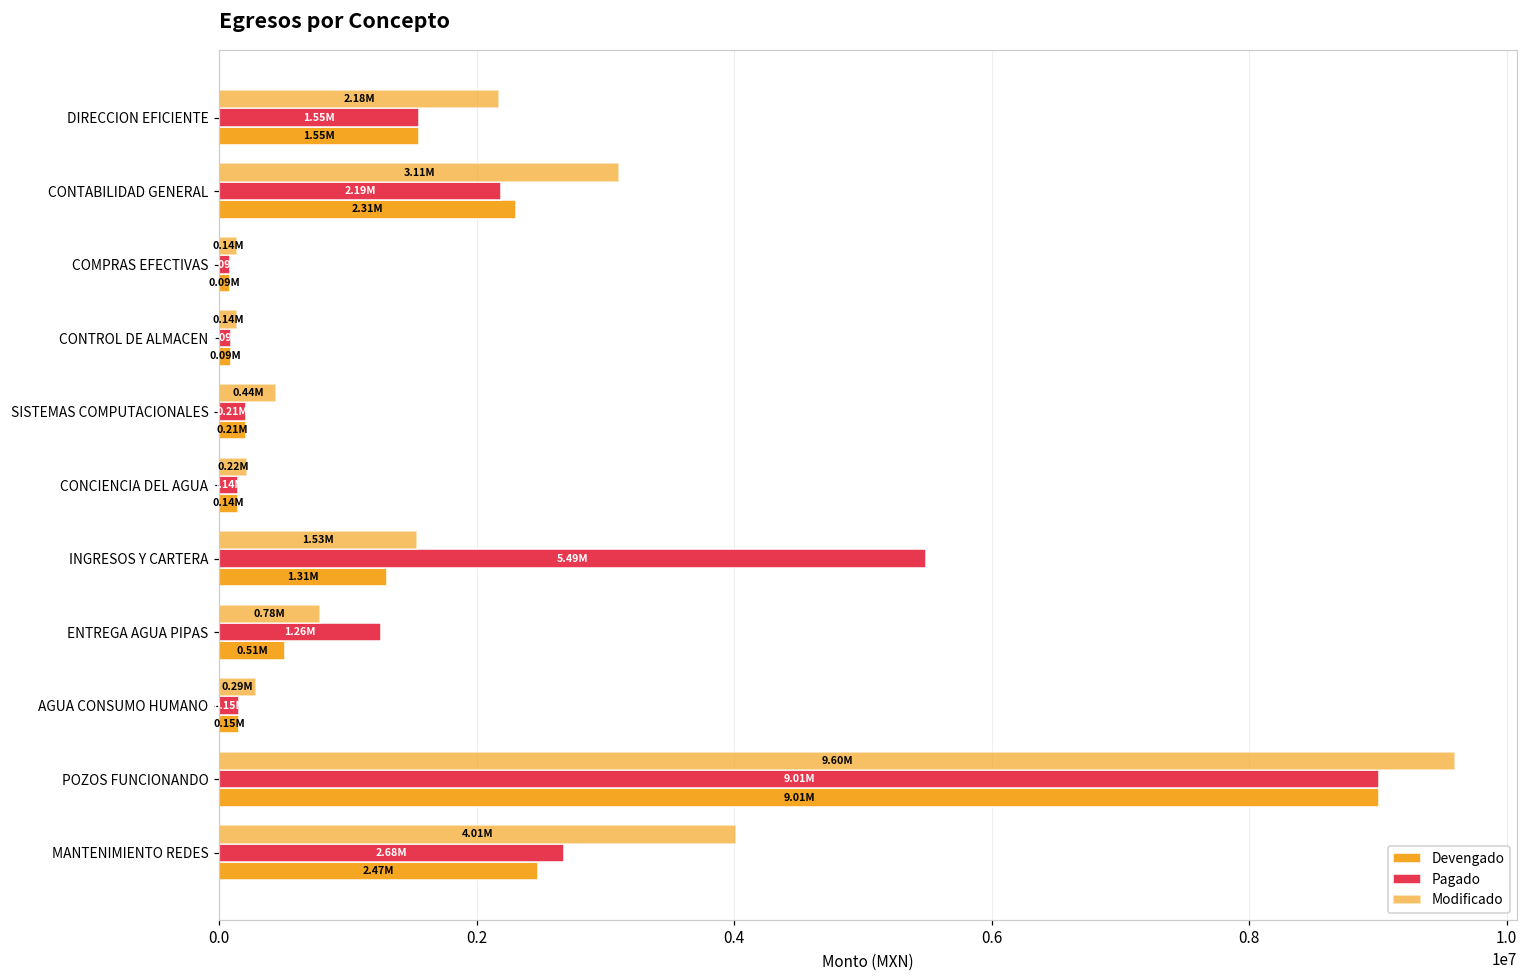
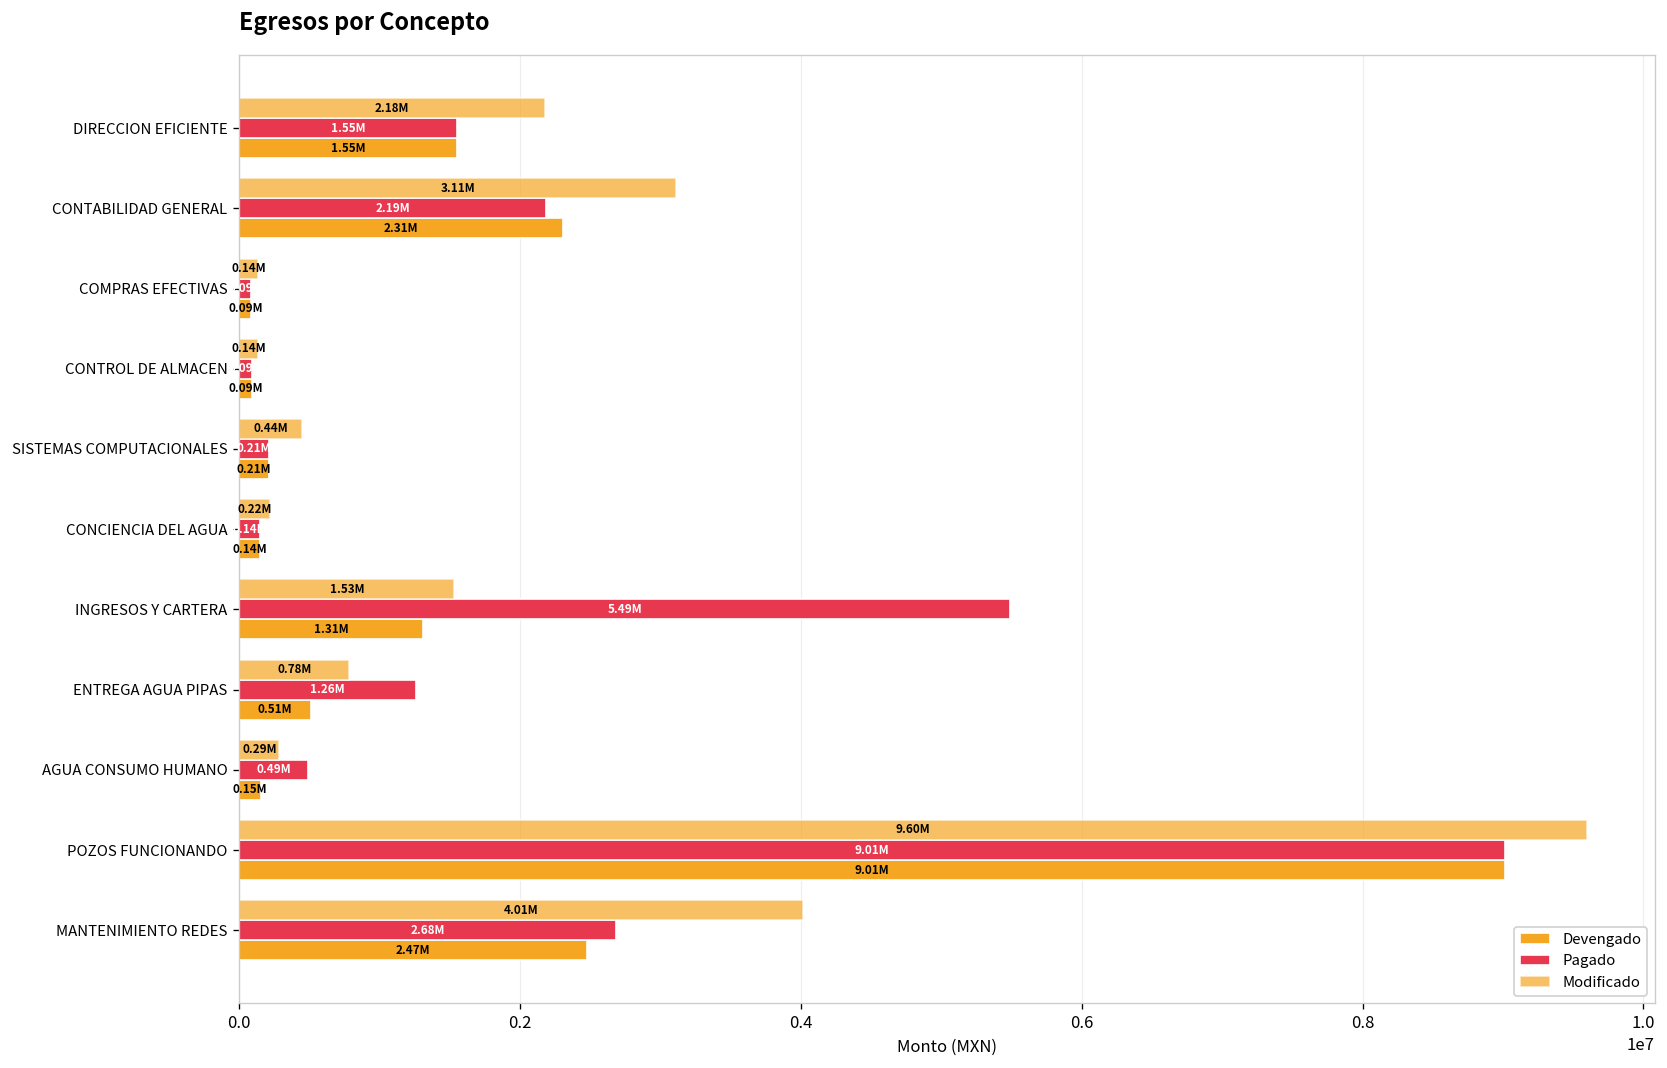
  {
    "Pagado": {
      "DIRECCION EFICIENTE": "1.55M",
      "CONTABILIDAD GENERAL": "2.19M",
      "SISTEMAS COMPUTACIONALES": "0.21M",
      "CONCIENCIA DEL AGUA": "0.14M",
      "INGRESOS Y CARTERA": "5.49M",
      "ENTREGA AGUA PIPAS": "1.26M",
-     "AGUA CONSUMO HUMANO": "0.15M",
+     "AGUA CONSUMO HUMANO": "0.49M",
      "POZOS FUNCIONANDO": "9.01M",
      "MANTENIMIENTO REDES": "2.68M"
    }
  }
